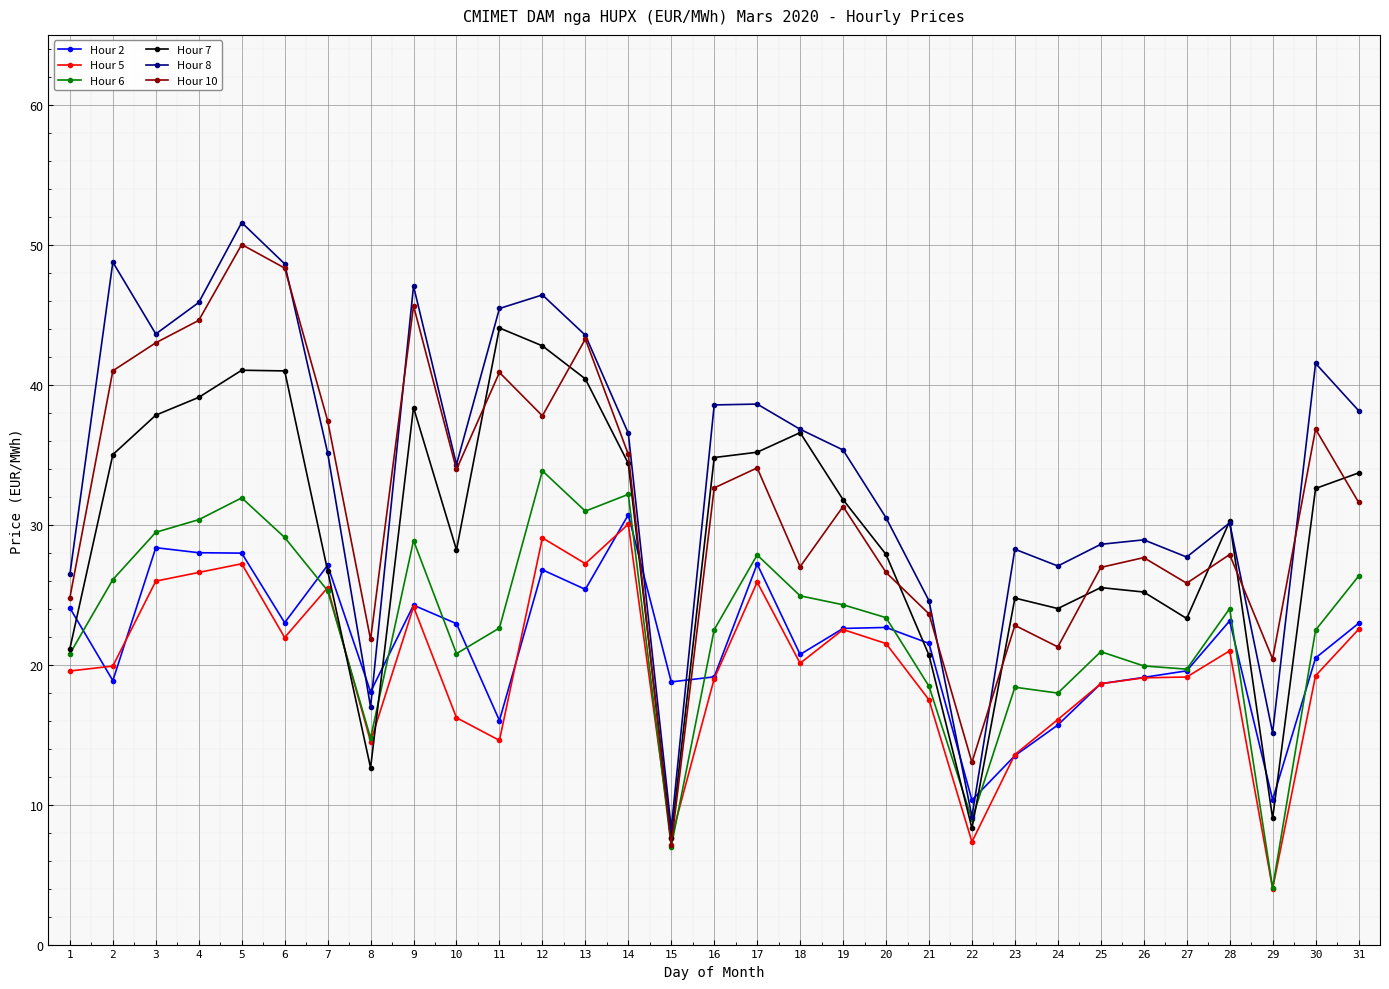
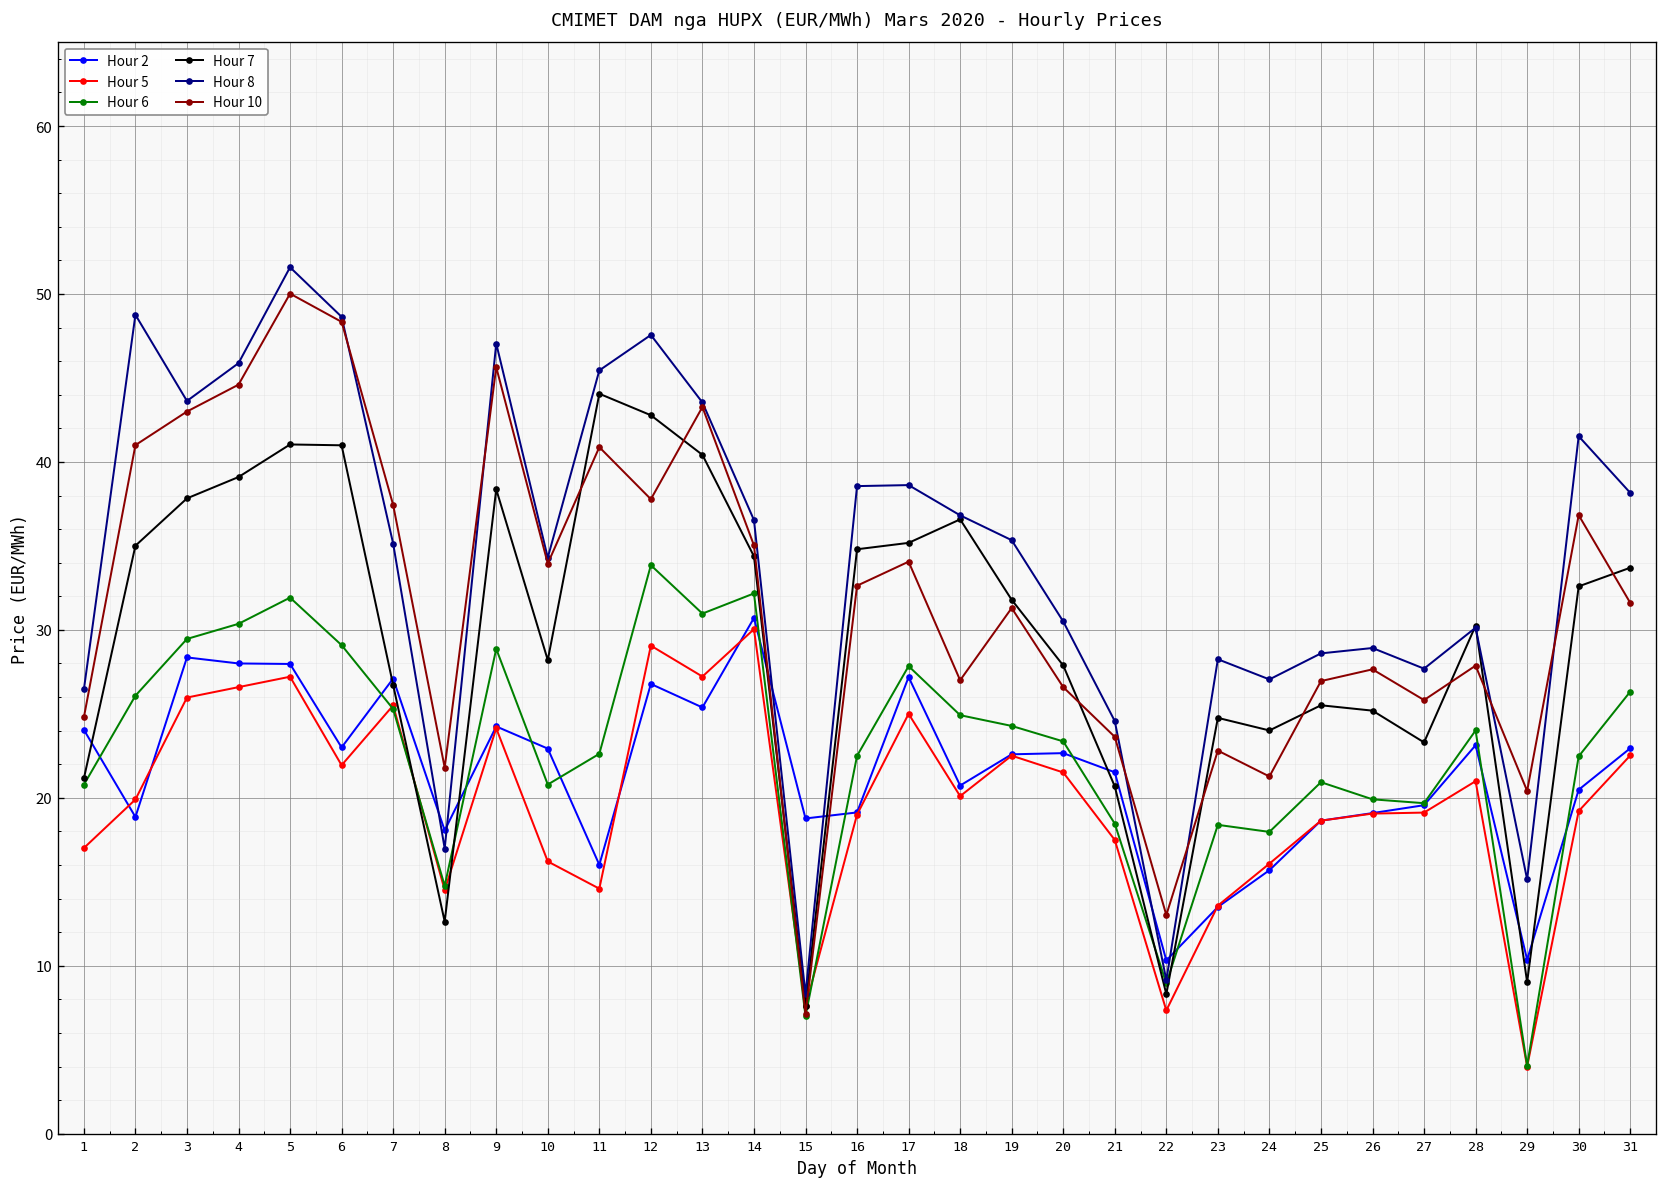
  {
    "Hour 2": {
      "1": 24.1,
      "2": 18.9,
      "3": 28.4,
      "4": 28.0,
      "5": 28.0,
      "6": 23.0,
      "7": 27.1,
      "8": 18.1,
      "10": 22.9,
      "11": 16.0,
      "12": 26.8,
      "13": 25.4,
      "14": 30.7,
      "15": 18.8,
      "17": 27.2,
      "18": 20.7,
      "20": 22.7,
      "21": 21.5,
      "22": 10.3,
      "24": 15.7,
      "28": 23.1,
      "29": 10.4,
      "30": 20.5,
      "31": 23.0
    },
    "Hour 5": {
-     "1": 19.6,
+     "1": 17.0,
      "2": 19.9,
      "3": 26.0,
      "4": 26.6,
      "5": 27.2,
      "6": 21.9,
      "7": 25.5,
      "8": 14.5,
      "10": 16.2,
      "11": 14.6,
      "12": 29.1,
      "13": 27.2,
      "14": 30.0,
-     "17": 25.9,
+     "17": 25.0,
      "18": 20.1,
      "20": 21.5,
      "21": 17.5,
      "22": 7.3,
      "24": 16.1,
      "27": 19.1,
      "28": 21.0,
      "30": 19.2,
      "31": 22.5
    },
    "Hour 6": {
      "1": 20.8,
      "2": 26.1,
      "3": 29.5,
      "4": 30.4,
      "5": 31.9,
      "6": 29.1,
      "7": 25.3,
      "8": 14.8,
      "9": 28.9,
      "10": 20.8,
      "11": 22.6,
      "12": 33.9,
      "13": 31.0,
      "14": 32.2,
      "16": 22.5,
      "17": 27.8,
      "18": 24.9,
      "19": 24.3,
      "20": 23.4,
      "21": 18.5,
      "22": 9.0,
      "23": 18.4,
      "24": 18.0,
      "25": 20.9,
      "26": 19.9,
      "28": 24.0,
      "30": 22.5,
      "31": 26.3
    },
    "Hour 7": {
      "1": 21.2,
      "2": 35.0,
      "3": 37.8,
      "4": 39.1,
      "5": 41.0,
      "6": 41.0,
      "7": 26.7,
      "8": 12.6,
      "9": 38.4,
      "10": 28.2,
      "11": 44.1,
      "12": 42.8,
      "13": 40.4,
      "14": 34.4,
      "16": 34.8,
      "17": 35.2,
      "18": 36.6,
      "19": 31.8,
      "20": 27.9,
      "21": 20.7,
      "22": 8.3,
      "23": 24.8,
      "24": 24.0,
      "25": 25.5,
      "26": 25.2,
      "27": 23.3,
      "29": 9.0,
      "30": 32.6,
      "31": 33.7
    },
    "Hour 8": {
      "1": 26.5,
      "2": 48.8,
      "3": 43.6,
      "4": 45.9,
      "5": 51.6,
      "6": 48.6,
      "7": 35.1,
      "8": 17.0,
      "9": 47.1,
      "10": 34.3,
      "11": 45.5,
-     "12": 46.4,
+     "12": 47.6,
      "13": 43.5,
      "14": 36.5,
      "15": 8.3,
      "16": 38.6,
      "17": 38.6,
      "18": 36.8,
      "19": 35.3,
      "20": 30.5,
      "21": 24.6,
      "22": 9.1,
      "23": 28.3,
      "24": 27.1,
      "25": 28.6,
      "26": 28.9,
      "27": 27.7,
      "29": 15.1,
      "30": 41.5,
      "31": 38.2
    },
    "Hour 10": {
      "1": 24.8,
      "2": 41.0,
      "3": 43.0,
      "4": 44.6,
      "5": 50.0,
      "6": 48.3,
      "7": 37.4,
      "8": 21.8,
      "9": 45.6,
      "10": 34.0,
      "11": 40.9,
      "12": 37.8,
      "13": 43.3,
      "14": 35.0,
      "16": 32.6,
      "17": 34.1,
      "18": 27.0,
      "19": 31.3,
      "20": 26.6,
      "21": 23.6,
      "22": 13.0,
      "23": 22.8,
      "24": 21.3,
      "25": 27.0,
      "26": 27.7,
      "27": 25.8,
      "28": 27.9,
      "29": 20.4,
      "30": 36.8,
      "31": 31.6
    }
  }
